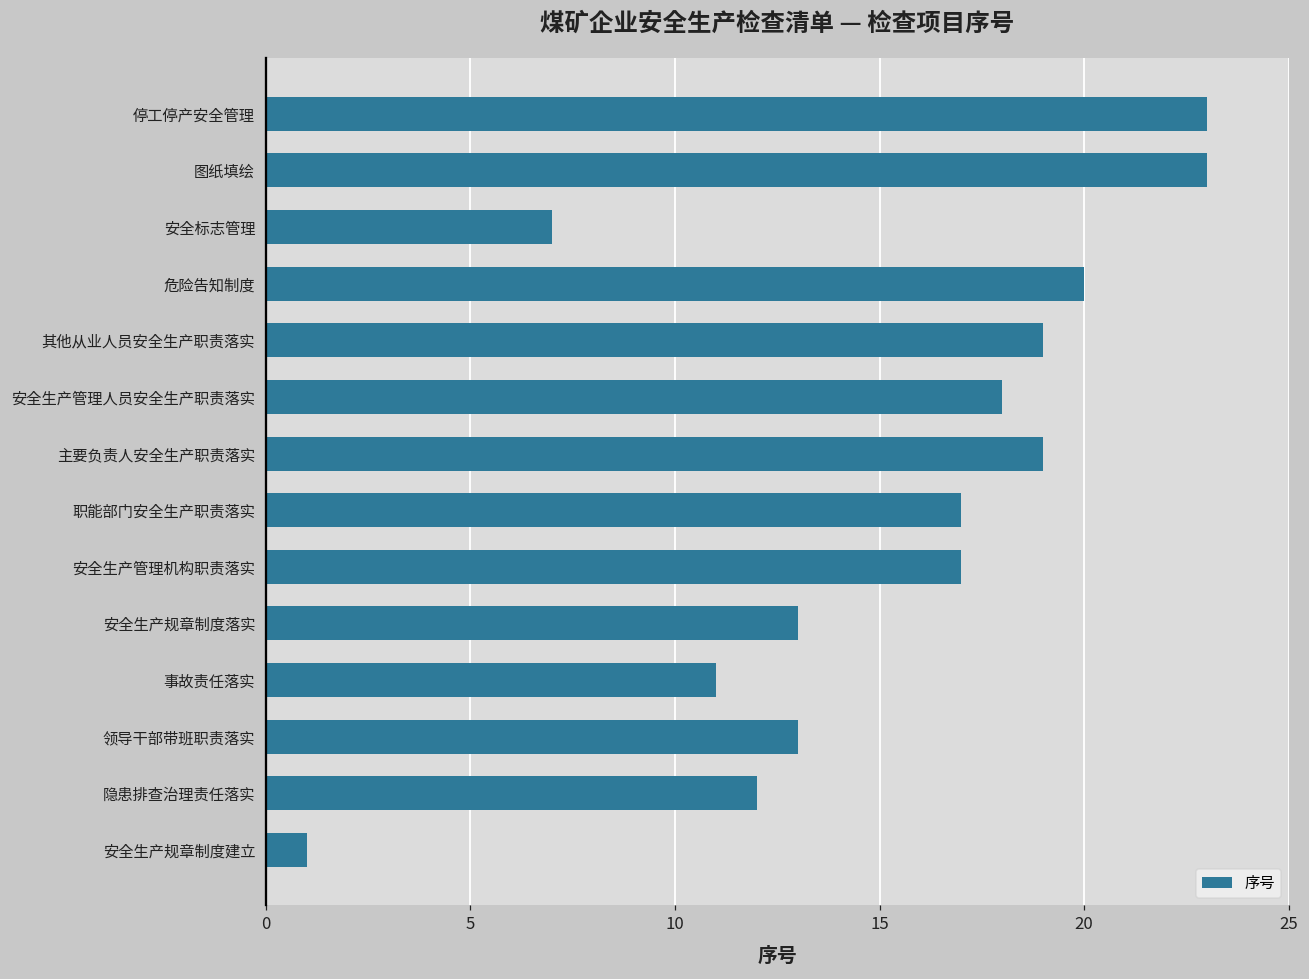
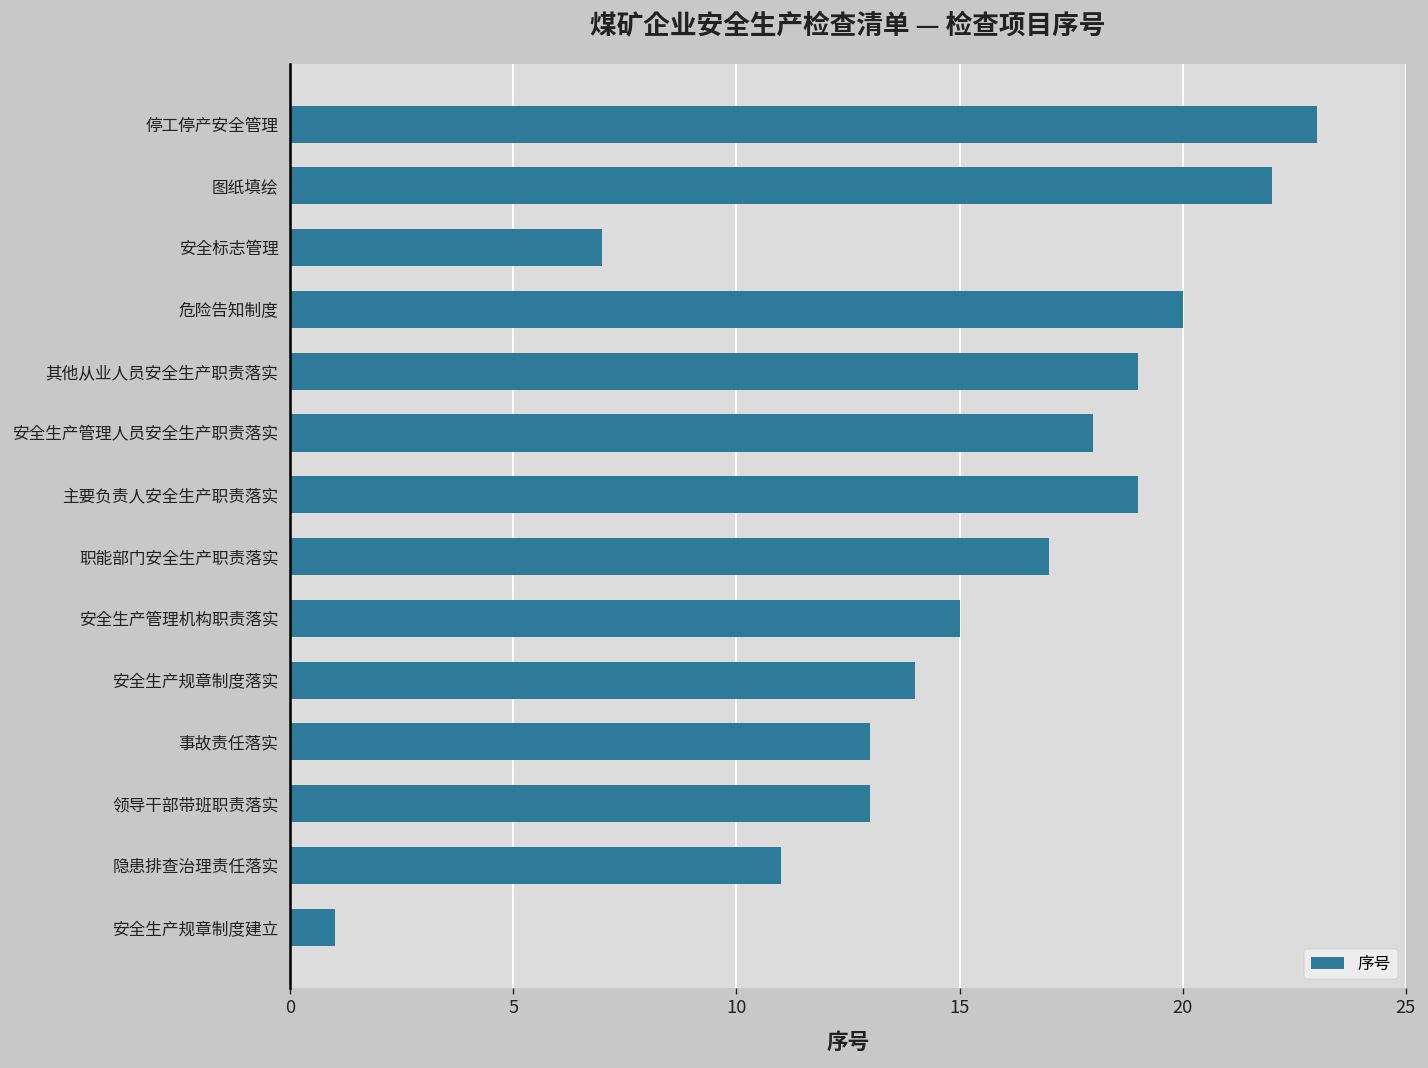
  {
    "停工停产安全管理": 23,
-   "图纸填绘": 23,
+   "图纸填绘": 22,
    "安全标志管理": 7,
    "危险告知制度": 20,
    "其他从业人员安全生产职责落实": 19,
    "安全生产管理人员安全生产职责落实": 18,
    "主要负责人安全生产职责落实": 19,
    "职能部门安全生产职责落实": 17,
-   "安全生产管理机构职责落实": 17,
-   "安全生产规章制度落实": 13,
-   "事故责任落实": 11,
+   "安全生产管理机构职责落实": 15,
+   "安全生产规章制度落实": 14,
+   "事故责任落实": 13,
    "领导干部带班职责落实": 13,
-   "隐患排查治理责任落实": 12,
+   "隐患排查治理责任落实": 11,
    "安全生产规章制度建立": 1
  }
